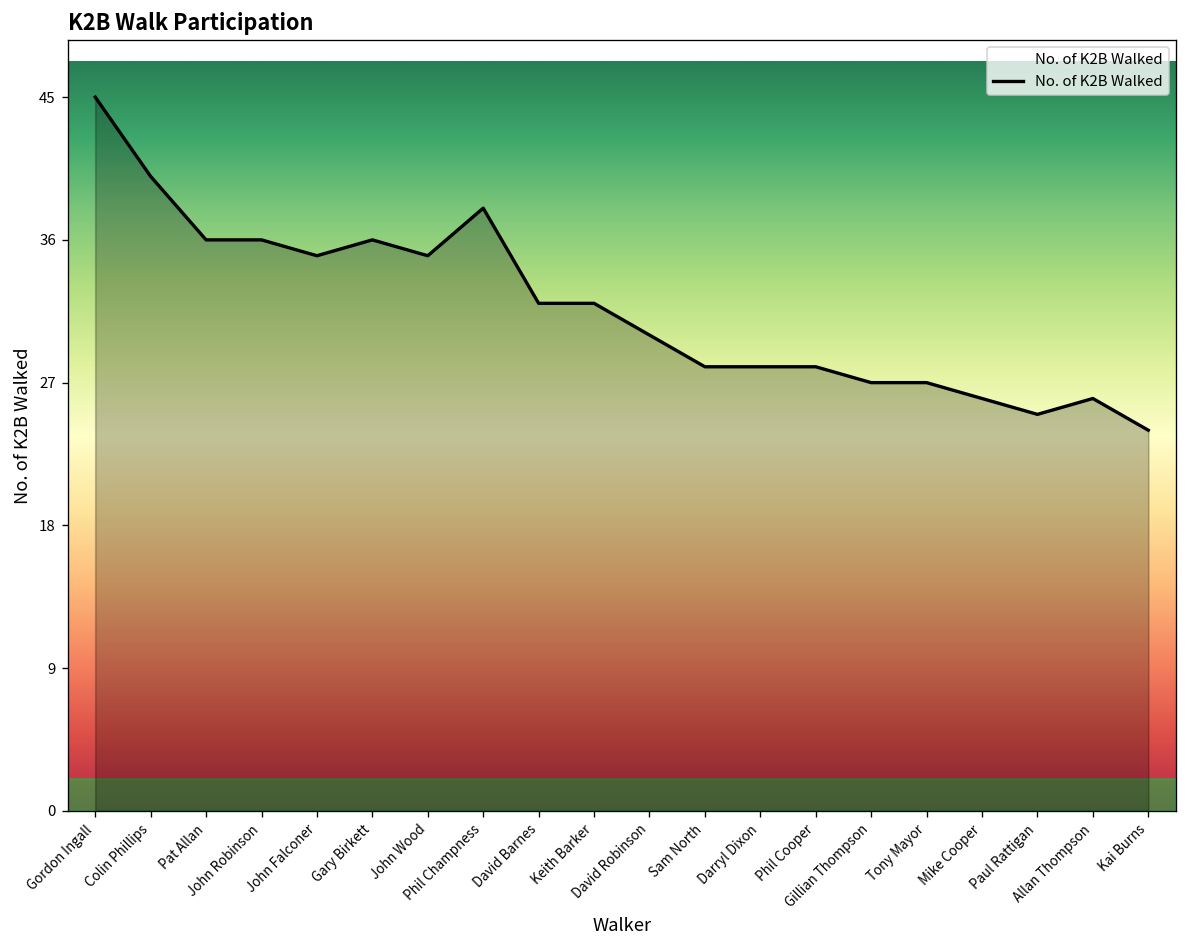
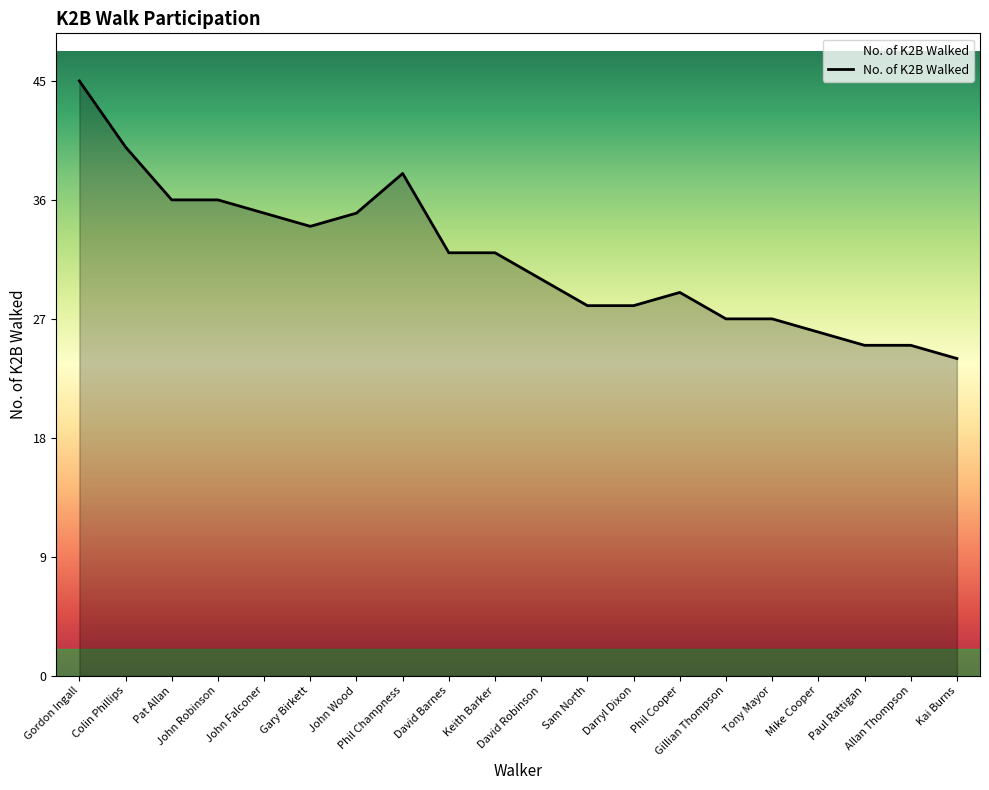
  {
    "Gordon Ingall": 45,
    "Colin Phillips": 40,
    "Pat Allan": 36,
    "John Robinson": 36,
    "John Falconer": 35,
-   "Gary Birkett": 36,
+   "Gary Birkett": 34,
    "John Wood": 35,
    "Phil Champness": 38,
    "David Barnes": 32,
    "Keith Barker": 32,
    "David Robinson": 30,
    "Sam North": 28,
    "Darryl Dixon": 28,
-   "Phil Cooper": 28,
+   "Phil Cooper": 29,
    "Gillian Thompson": 27,
    "Tony Mayor": 27,
    "Mike Cooper": 26,
    "Paul Rattigan": 25,
-   "Allan Thompson": 26,
+   "Allan Thompson": 25,
    "Kai Burns": 24
  }
